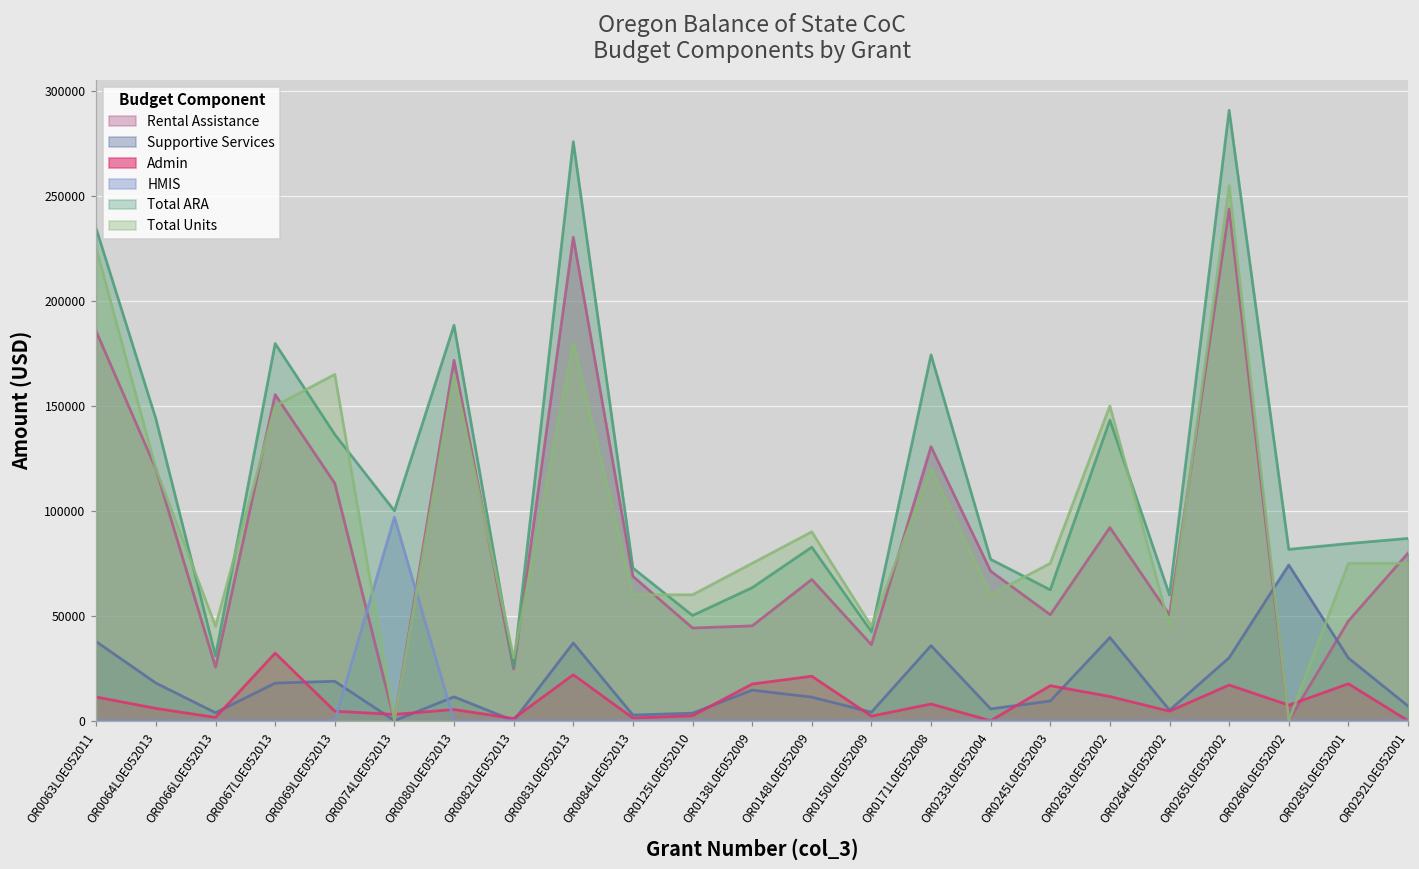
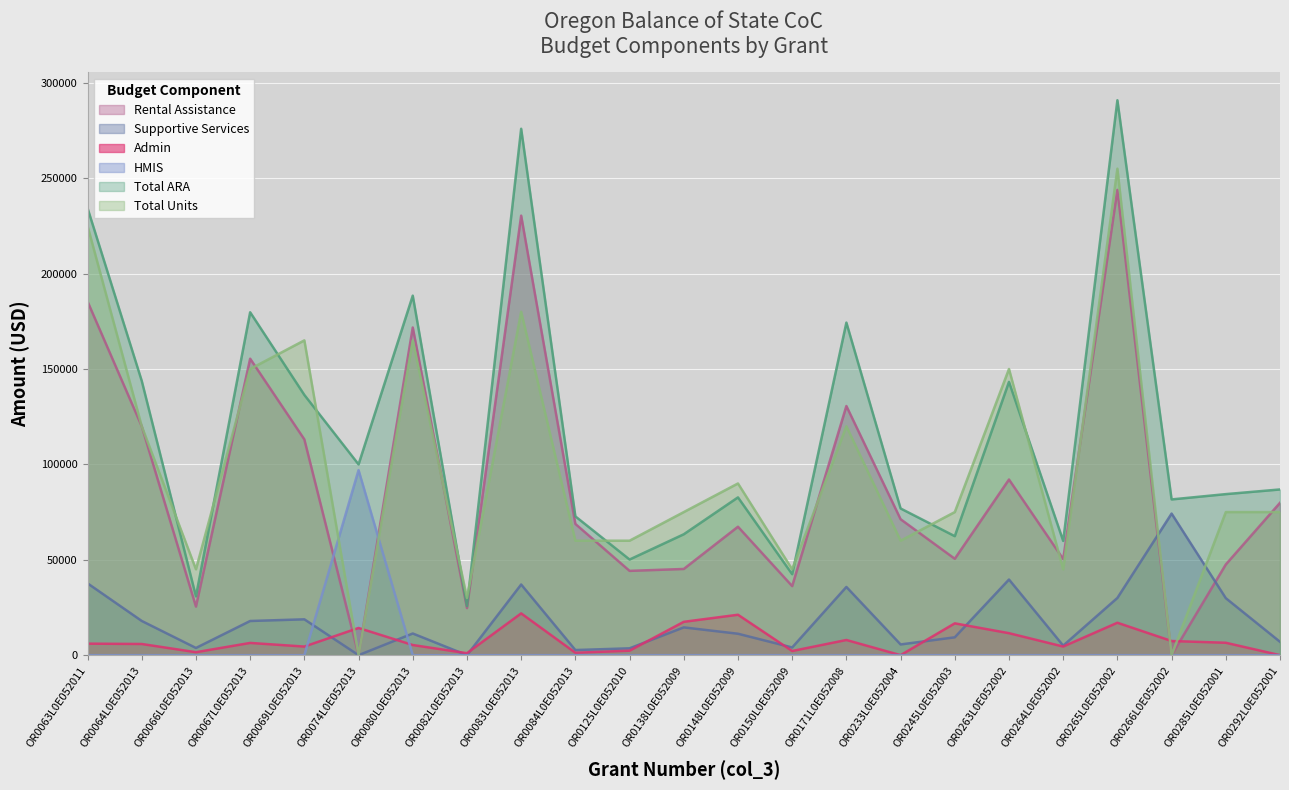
  {
    "Admin": {
-     "OR0063L0E052011": 11000,
+     "OR0063L0E052011": 6000,
      "OR0064L0E052013": 6000,
      "OR0066L0E052013": 2000,
-     "OR0067L0E052013": 32000,
+     "OR0067L0E052013": 6000,
      "OR0069L0E052013": 5000,
-     "OR0074L0E052013": 3000,
+     "OR0074L0E052013": 14000,
      "OR0080L0E052013": 5000,
      "OR0083L0E052013": 22000,
      "OR0138L0E052009": 17000,
      "OR0148L0E052009": 21000,
      "OR0150L0E052009": 2000,
      "OR0171L0E052008": 8000,
      "OR0245L0E052003": 17000,
      "OR0263L0E052002": 12000,
      "OR0265L0E052002": 17000,
      "OR0266L0E052002": 7000,
-     "OR0285L0E052001": 18000
+     "OR0285L0E052001": 7000
    }
  }
